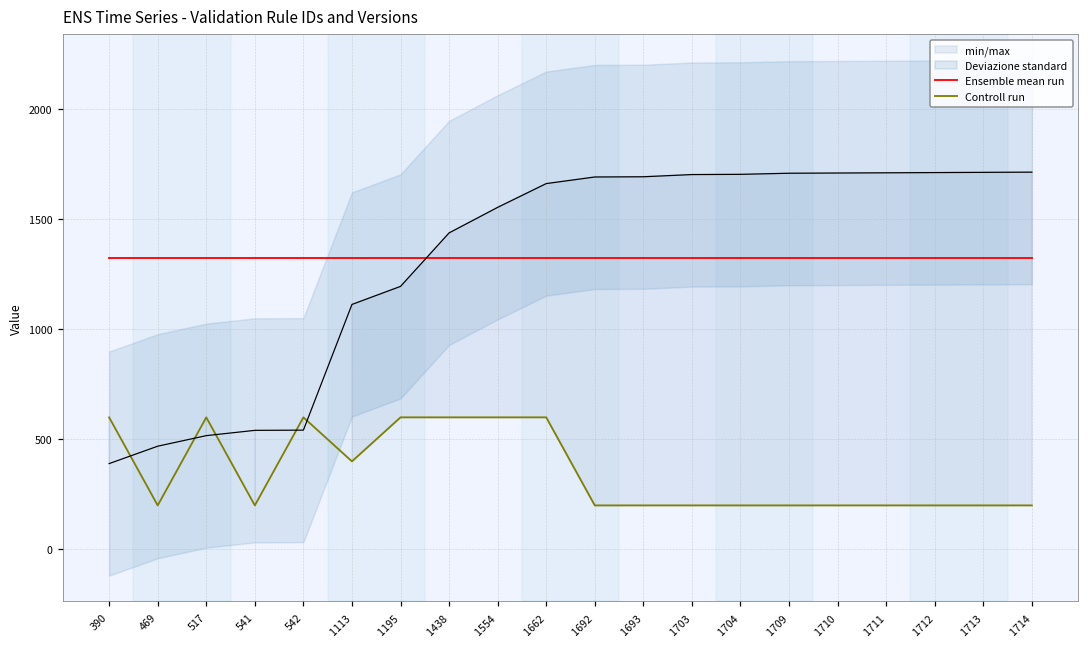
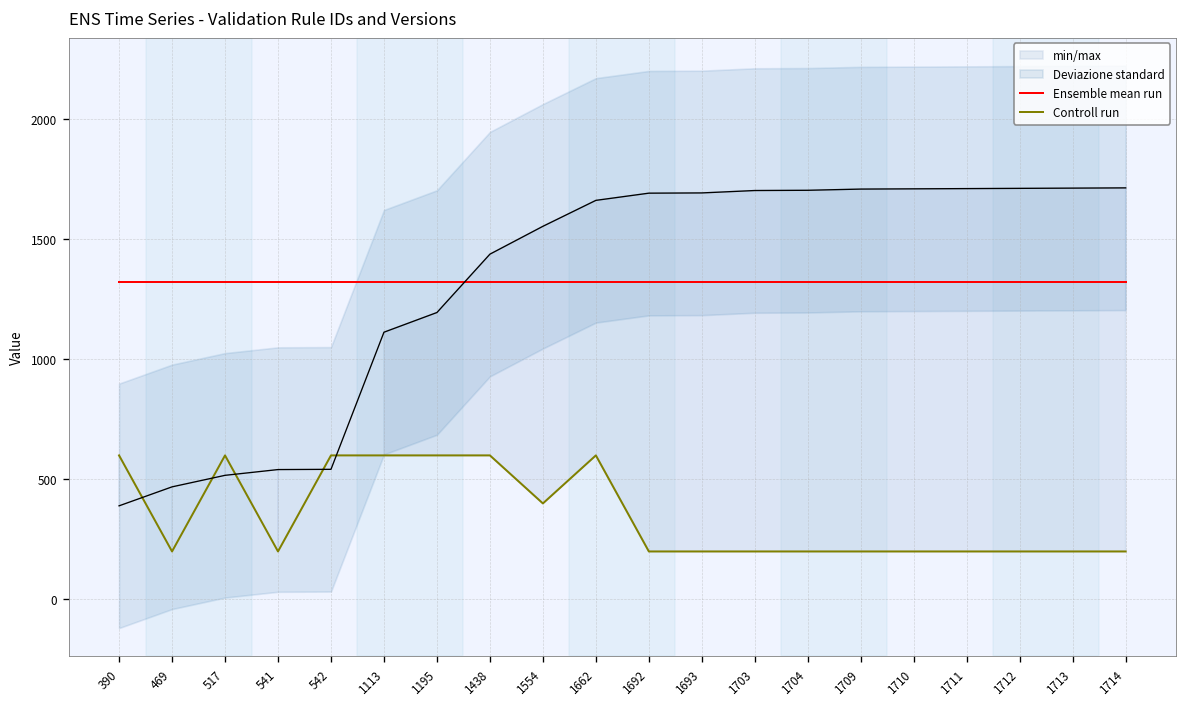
  {
    "Ensemble mean run": {
      "390": 1320,
      "469": 1320,
      "517": 1320,
      "541": 1320,
      "542": 1320,
      "1113": 1320,
      "1195": 1320,
      "1438": 1320,
      "1554": 1320,
      "1662": 1320,
      "1692": 1320,
      "1693": 1320,
      "1703": 1320,
      "1704": 1320,
      "1709": 1320,
      "1710": 1320,
      "1711": 1320,
      "1712": 1320,
      "1713": 1320,
      "1714": 1320
    },
    "Controll run": {
      "390": 600,
      "469": 200,
      "517": 600,
      "541": 200,
      "542": 600,
-     "1113": 400,
+     "1113": 600,
      "1195": 600,
      "1438": 600,
-     "1554": 600,
+     "1554": 400,
      "1662": 600,
      "1692": 200,
      "1693": 200,
      "1703": 200,
      "1704": 200,
      "1709": 200,
      "1710": 200,
      "1711": 200,
      "1712": 200,
      "1713": 200,
      "1714": 200
    }
  }
